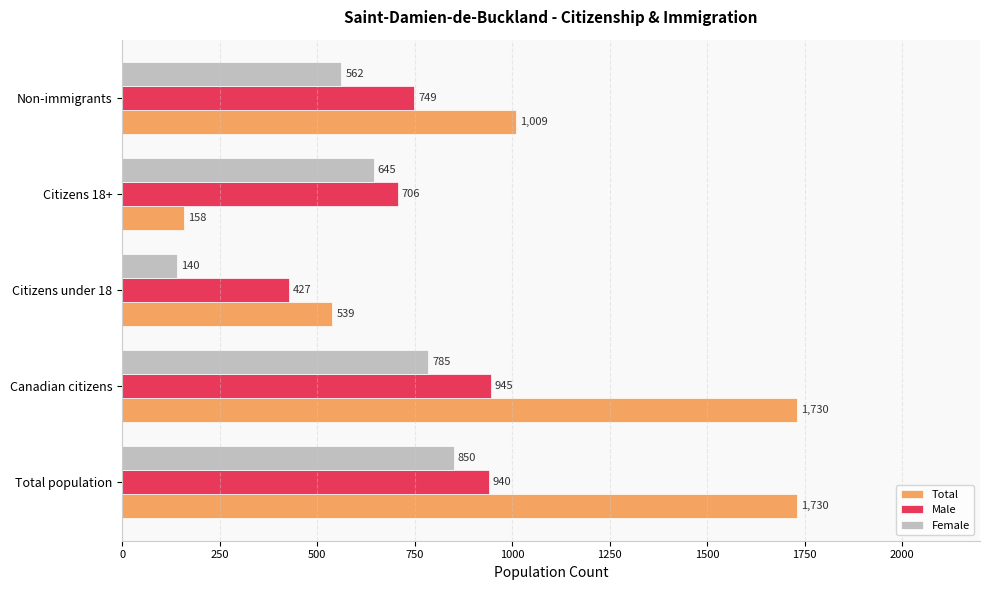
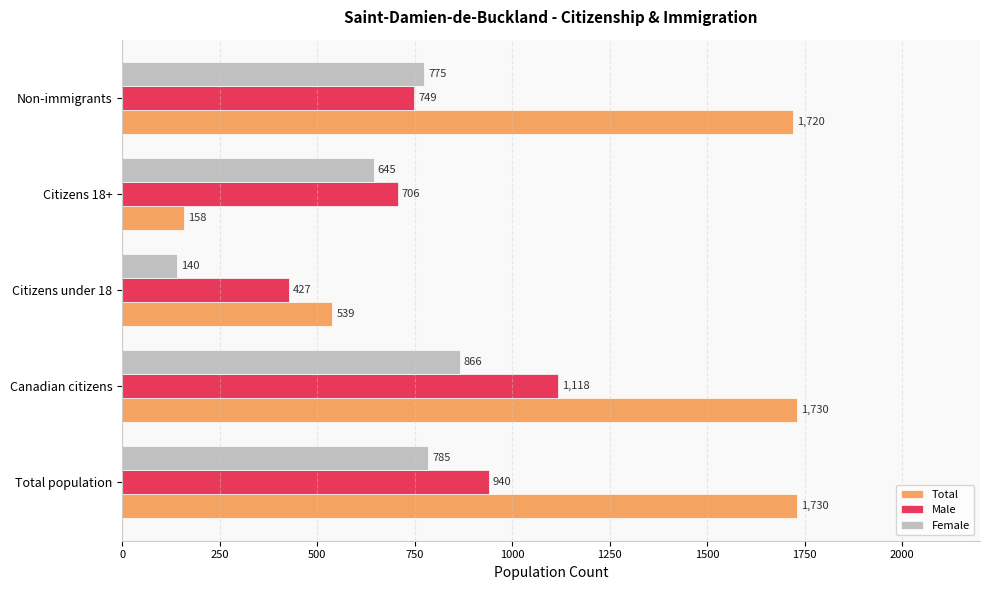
  {
    "Total": {
-     "Non-immigrants": "1,009",
+     "Non-immigrants": "1,720",
      "Citizens 18+": "158",
      "Citizens under 18": "539",
      "Canadian citizens": "1,730",
      "Total population": "1,730"
    },
    "Male": {
      "Non-immigrants": "749",
      "Citizens 18+": "706",
      "Citizens under 18": "427",
-     "Canadian citizens": "945",
+     "Canadian citizens": "1,118",
      "Total population": "940"
    },
    "Female": {
-     "Non-immigrants": "562",
+     "Non-immigrants": "775",
      "Citizens 18+": "645",
      "Citizens under 18": "140",
-     "Canadian citizens": "785",
-     "Total population": "850"
+     "Canadian citizens": "866",
+     "Total population": "785"
    }
  }
